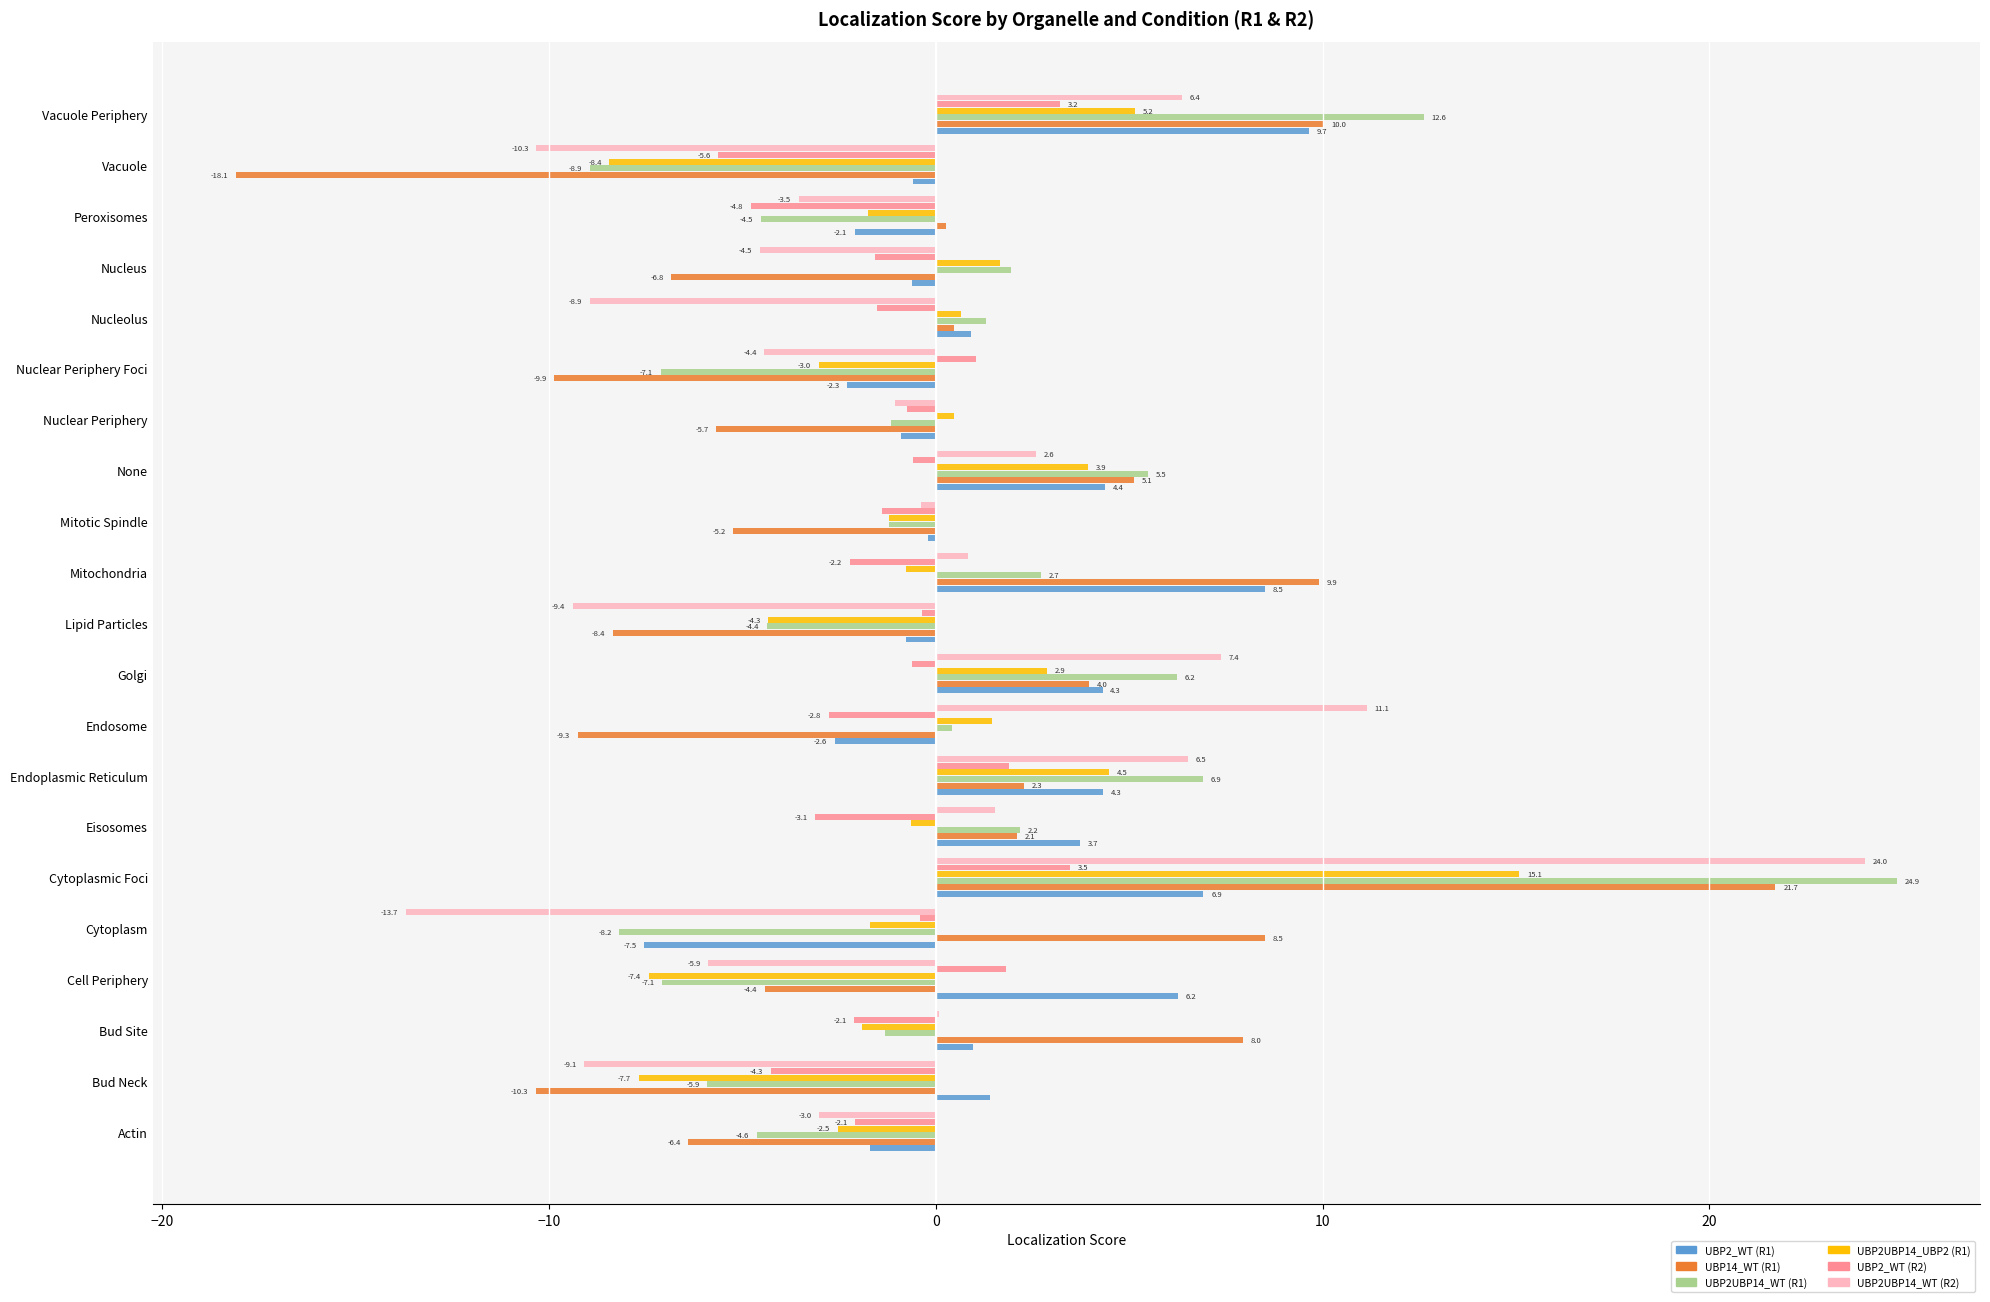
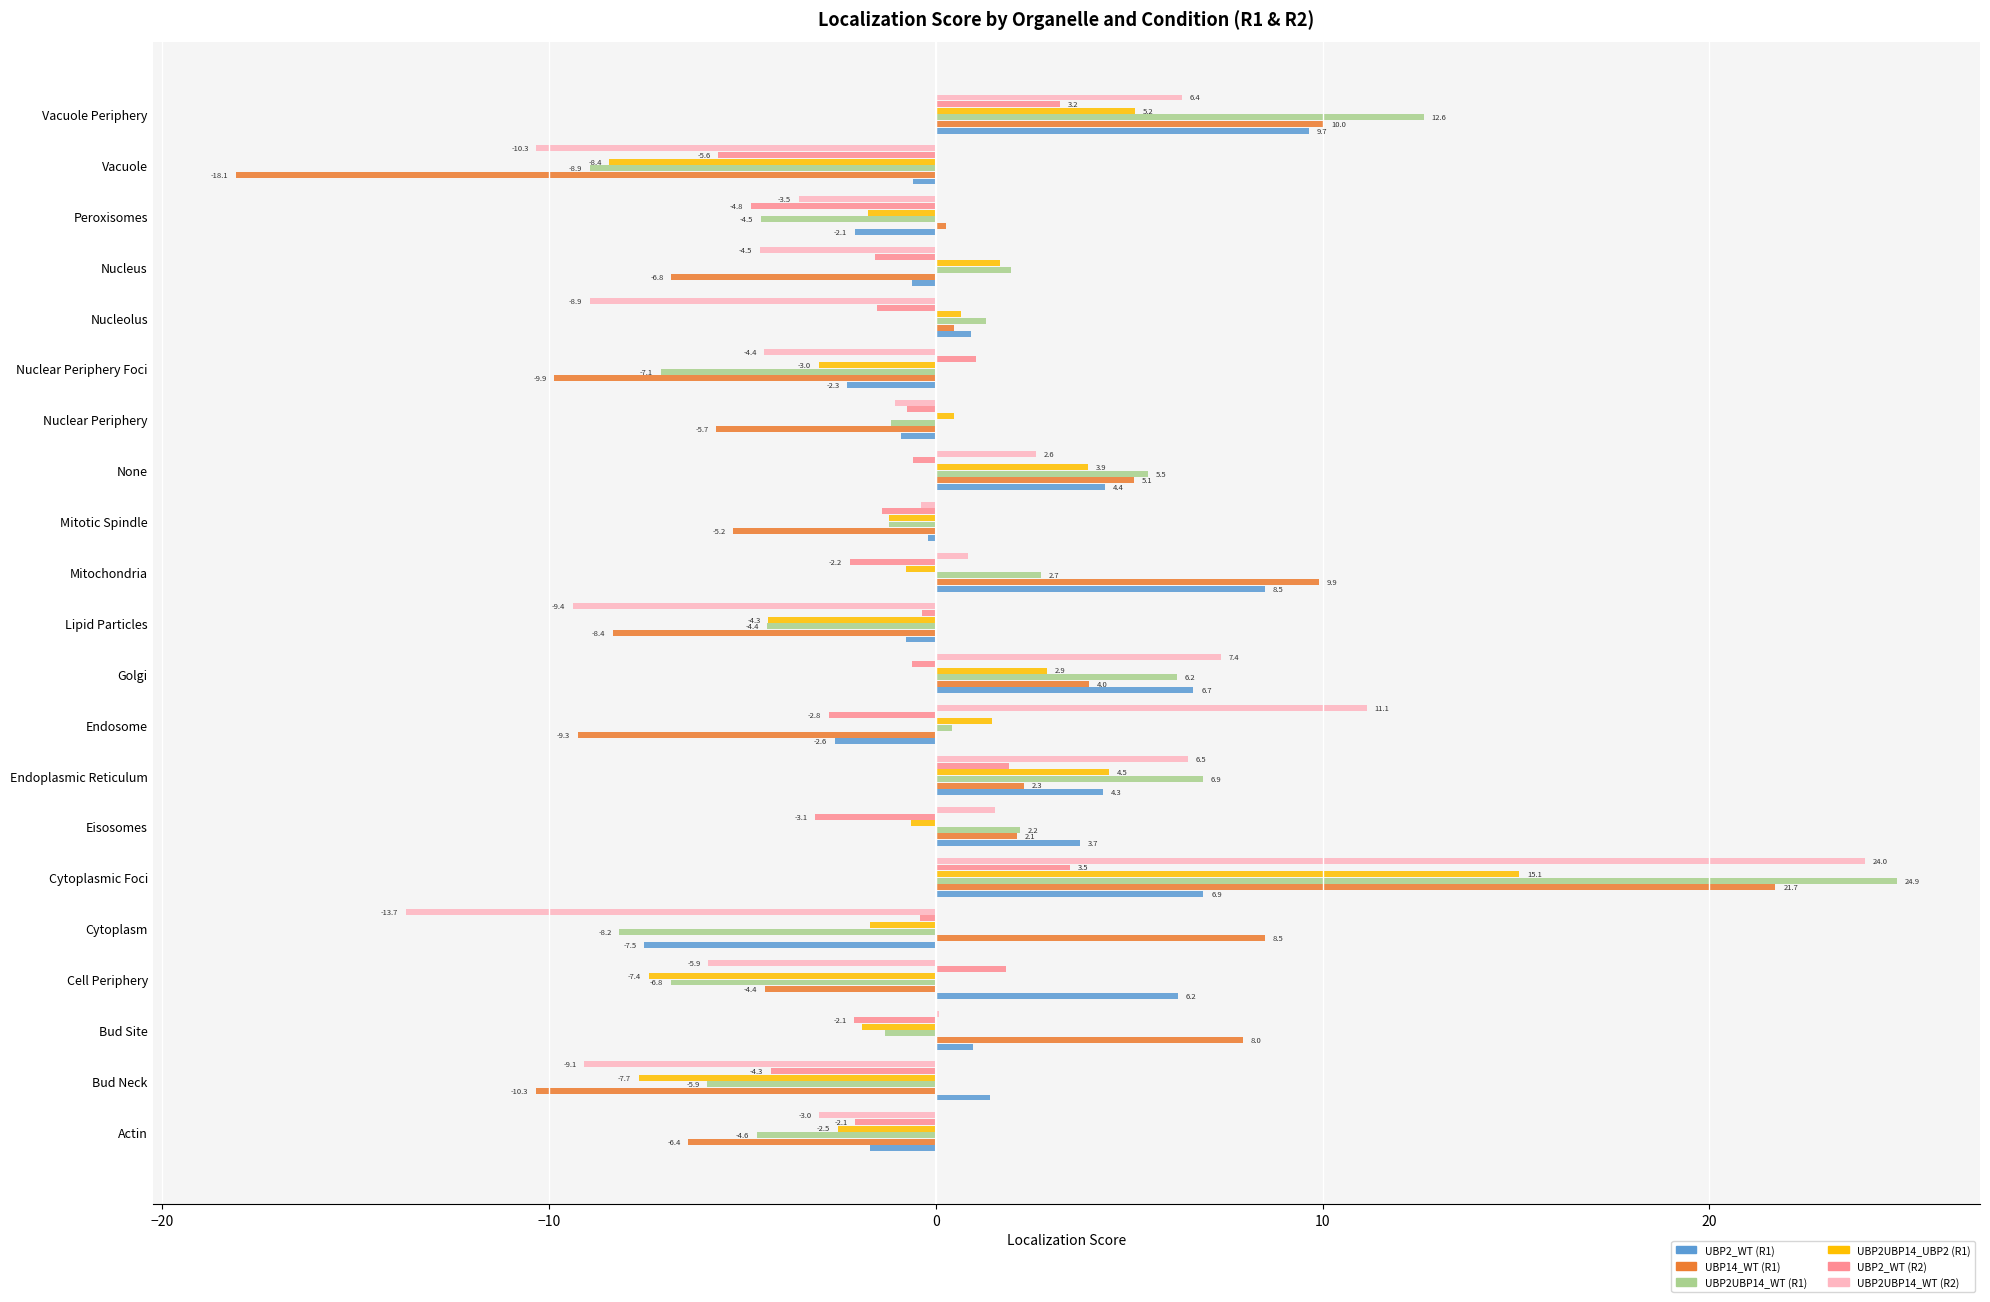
  {
    "UBP2_WT (R1)": {
      "Vacuole Periphery": 9.7,
      "Peroxisomes": -2.1,
      "Nuclear Periphery Foci": -2.3,
      "None": 4.4,
      "Mitochondria": 8.5,
-     "Golgi": 4.3,
+     "Golgi": 6.7,
      "Endosome": -2.6,
      "Endoplasmic Reticulum": 4.3,
      "Eisosomes": 3.7,
      "Cytoplasmic Foci": 6.9,
      "Cytoplasm": -7.5,
      "Cell Periphery": 6.2
    },
    "UBP14_WT (R1)": {
      "Vacuole Periphery": 10.0,
      "Vacuole": -18.1,
      "Nucleus": -6.8,
      "Nuclear Periphery Foci": -9.9,
      "Nuclear Periphery": -5.7,
      "None": 5.1,
      "Mitotic Spindle": -5.2,
      "Mitochondria": 9.9,
      "Lipid Particles": -8.4,
      "Golgi": 4.0,
      "Endosome": -9.3,
      "Endoplasmic Reticulum": 2.3,
      "Eisosomes": 2.1,
      "Cytoplasmic Foci": 21.7,
      "Cytoplasm": 8.5,
      "Cell Periphery": -4.4,
      "Bud Site": 8.0,
      "Bud Neck": -10.3,
      "Actin": -6.4
    },
    "UBP2UBP14_WT (R1)": {
      "Vacuole Periphery": 12.6,
      "Vacuole": -8.9,
      "Peroxisomes": -4.5,
      "Nuclear Periphery Foci": -7.1,
      "None": 5.5,
      "Mitochondria": 2.7,
      "Golgi": 6.2,
      "Endoplasmic Reticulum": 6.9,
      "Eisosomes": 2.2,
      "Cytoplasmic Foci": 24.9,
      "Cytoplasm": -8.2,
-     "Cell Periphery": -7.1,
+     "Cell Periphery": -6.8,
      "Bud Neck": -5.9,
      "Actin": -4.6
    },
    "UBP2UBP14_UBP2 (R1)": {
      "Vacuole Periphery": 5.2,
      "Vacuole": -8.4,
      "Nuclear Periphery Foci": -3.0,
      "None": 3.9,
      "Golgi": 2.9,
      "Endoplasmic Reticulum": 4.5,
      "Cytoplasmic Foci": 15.1,
      "Cell Periphery": -7.4,
      "Bud Neck": -7.7,
      "Actin": -2.5
    },
    "UBP2_WT (R2)": {
      "Vacuole Periphery": 3.2,
      "Vacuole": -5.6,
      "Peroxisomes": -4.8,
      "Mitochondria": -2.2,
      "Endosome": -2.8,
      "Eisosomes": -3.1,
      "Cytoplasmic Foci": 3.5,
      "Bud Site": -2.1,
      "Bud Neck": -4.3,
      "Actin": -2.1
    },
    "UBP2UBP14_WT (R2)": {
      "Vacuole Periphery": 6.4,
      "Vacuole": -10.3,
      "Peroxisomes": -3.5,
      "Nucleus": -4.5,
      "Nucleolus": -8.9,
      "Nuclear Periphery Foci": -4.4,
      "None": 2.6,
      "Lipid Particles": -9.4,
      "Golgi": 7.4,
      "Endosome": 11.1,
      "Endoplasmic Reticulum": 6.5,
      "Cytoplasmic Foci": 24.0,
      "Cytoplasm": -13.7,
      "Cell Periphery": -5.9,
      "Bud Neck": -9.1,
      "Actin": -3.0
    }
  }
